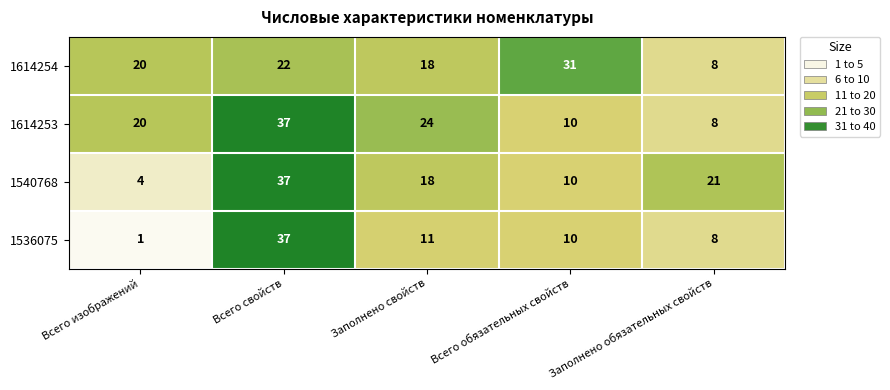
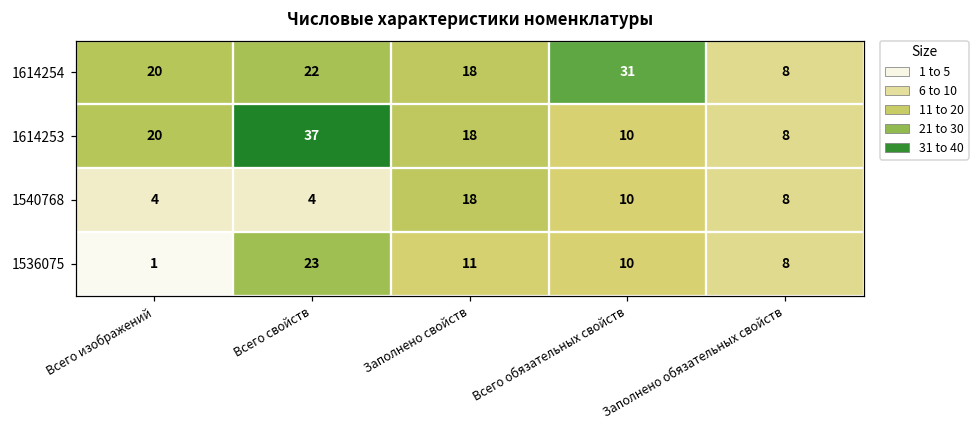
  {
    "1614254": {
      "Всего изображений": 20,
      "Всего свойств": 22,
      "Заполнено свойств": 18,
      "Всего обязательных свойств": 31,
      "Заполнено обязательных свойств": 8
    },
    "1614253": {
      "Всего изображений": 20,
      "Всего свойств": 37,
-     "Заполнено свойств": 24,
+     "Заполнено свойств": 18,
      "Всего обязательных свойств": 10,
      "Заполнено обязательных свойств": 8
    },
    "1540768": {
      "Всего изображений": 4,
-     "Всего свойств": 37,
+     "Всего свойств": 4,
      "Заполнено свойств": 18,
      "Всего обязательных свойств": 10,
-     "Заполнено обязательных свойств": 21
+     "Заполнено обязательных свойств": 8
    },
    "1536075": {
      "Всего изображений": 1,
-     "Всего свойств": 37,
+     "Всего свойств": 23,
      "Заполнено свойств": 11,
      "Всего обязательных свойств": 10,
      "Заполнено обязательных свойств": 8
    }
  }
